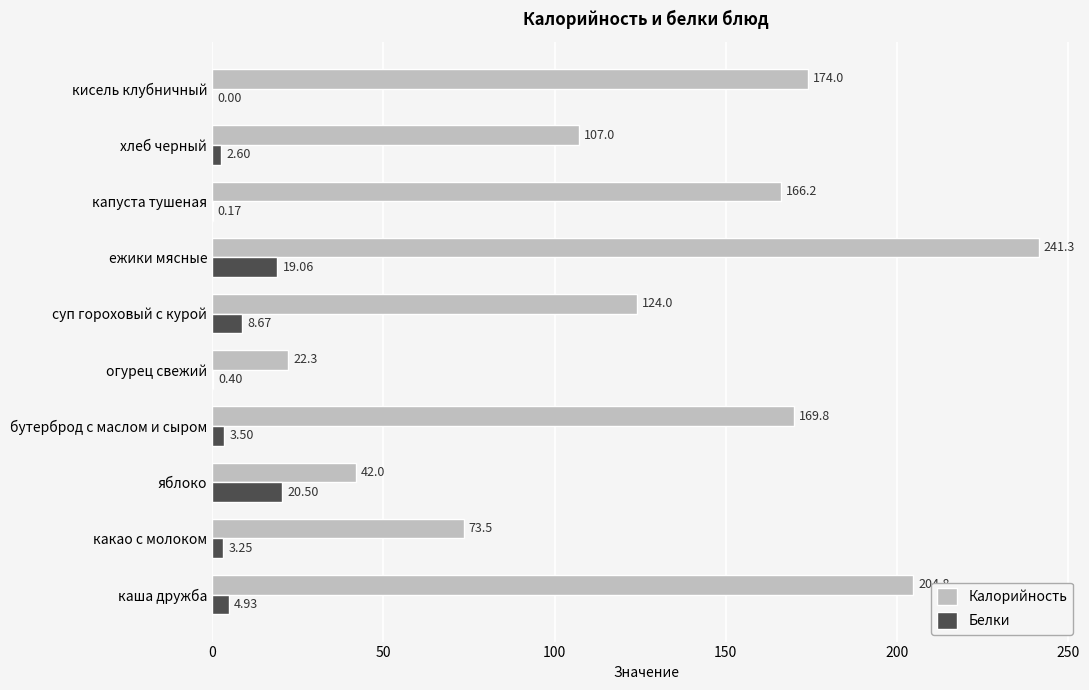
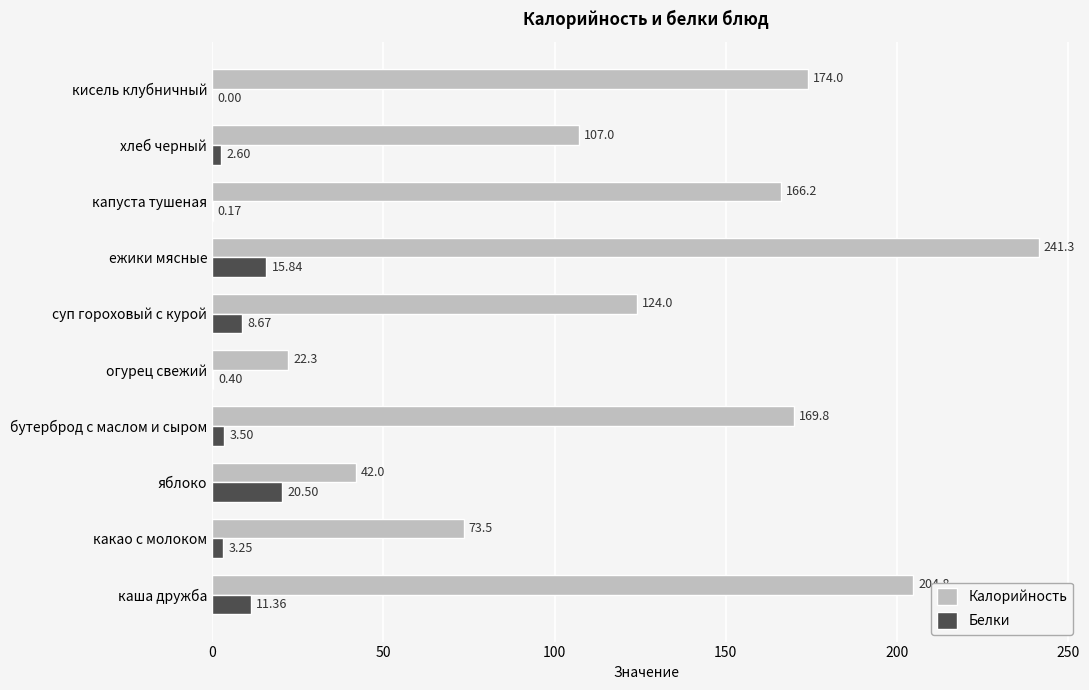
  {
    "Калорийность": {
      "кисель клубничный": 174.0,
      "хлеб черный": 107.0,
      "капуста тушеная": 166.2,
      "ежики мясные": 241.3,
      "суп гороховый с курой": 124.0,
      "огурец свежий": 22.3,
      "бутерброд с маслом и сыром": 169.8,
      "яблоко": 42.0,
      "какао с молоком": 73.5
    },
    "Белки": {
      "кисель клубничный": 0.00,
      "хлеб черный": 2.60,
      "капуста тушеная": 0.17,
-     "ежики мясные": 19.06,
+     "ежики мясные": 15.84,
      "суп гороховый с курой": 8.67,
      "огурец свежий": 0.40,
      "бутерброд с маслом и сыром": 3.50,
      "яблоко": 20.50,
      "какао с молоком": 3.25,
-     "каша дружба": 4.93
+     "каша дружба": 11.36
    }
  }
